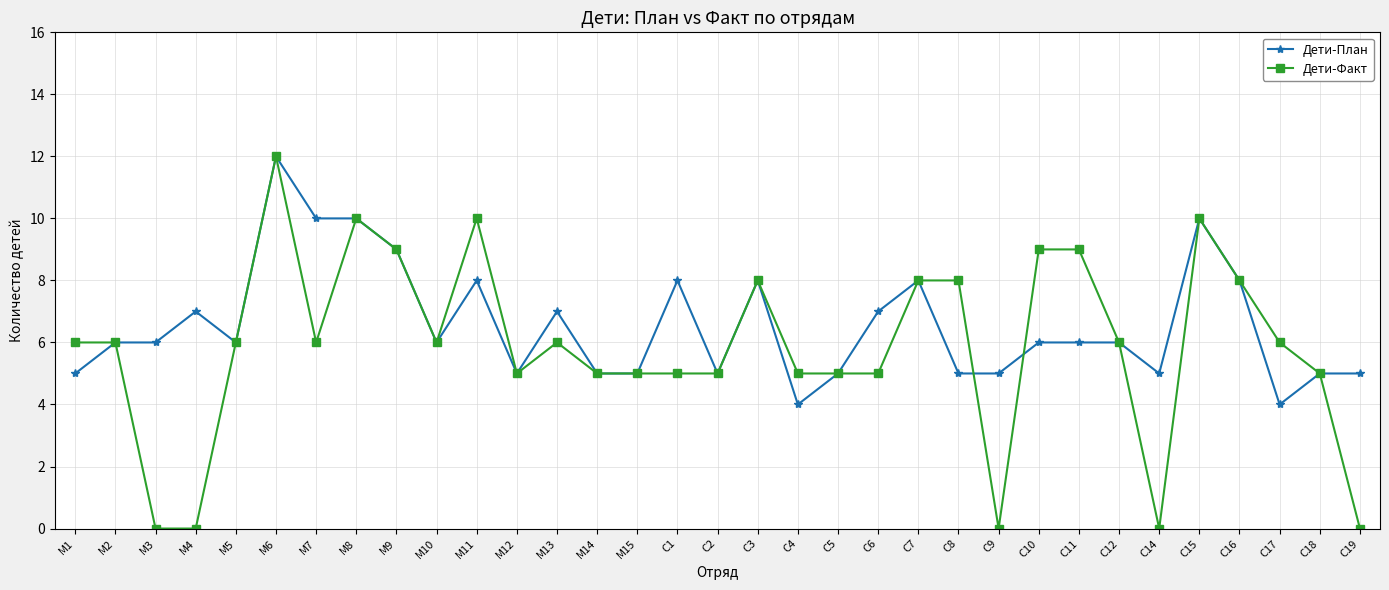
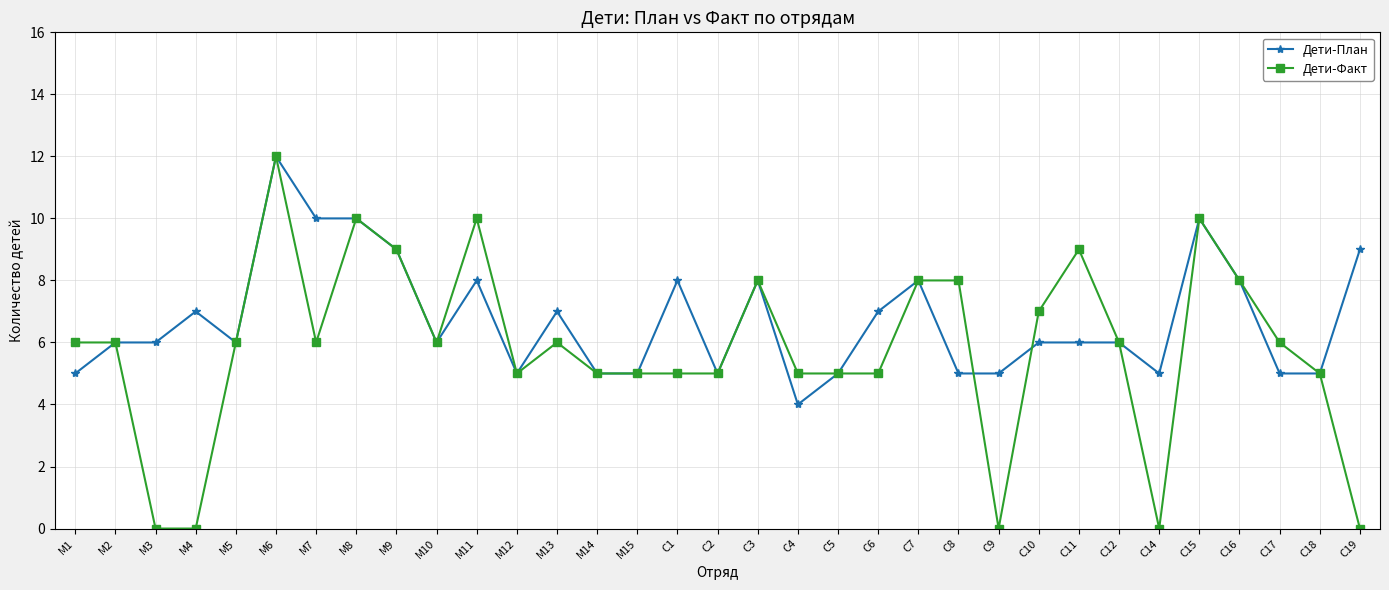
  {
    "Дети-План": {
      "М1": 5,
      "М3": 6,
      "М4": 7,
      "М7": 10,
      "М11": 8,
      "М13": 7,
      "С1": 8,
      "С4": 4,
      "С6": 7,
      "С8": 5,
      "С9": 5,
      "С10": 6,
      "С11": 6,
      "С14": 5,
-     "С17": 4,
-     "С19": 5
+     "С17": 5,
+     "С19": 9
    },
    "Дети-Факт": {
      "М1": 6,
      "М3": 0,
      "М4": 0,
      "М7": 6,
      "М11": 10,
      "М13": 6,
      "С1": 5,
      "С4": 5,
      "С6": 5,
      "С8": 8,
      "С9": 0,
-     "С10": 9,
+     "С10": 7,
      "С11": 9,
      "С14": 0,
      "С17": 6,
      "С19": 0
    }
  }
